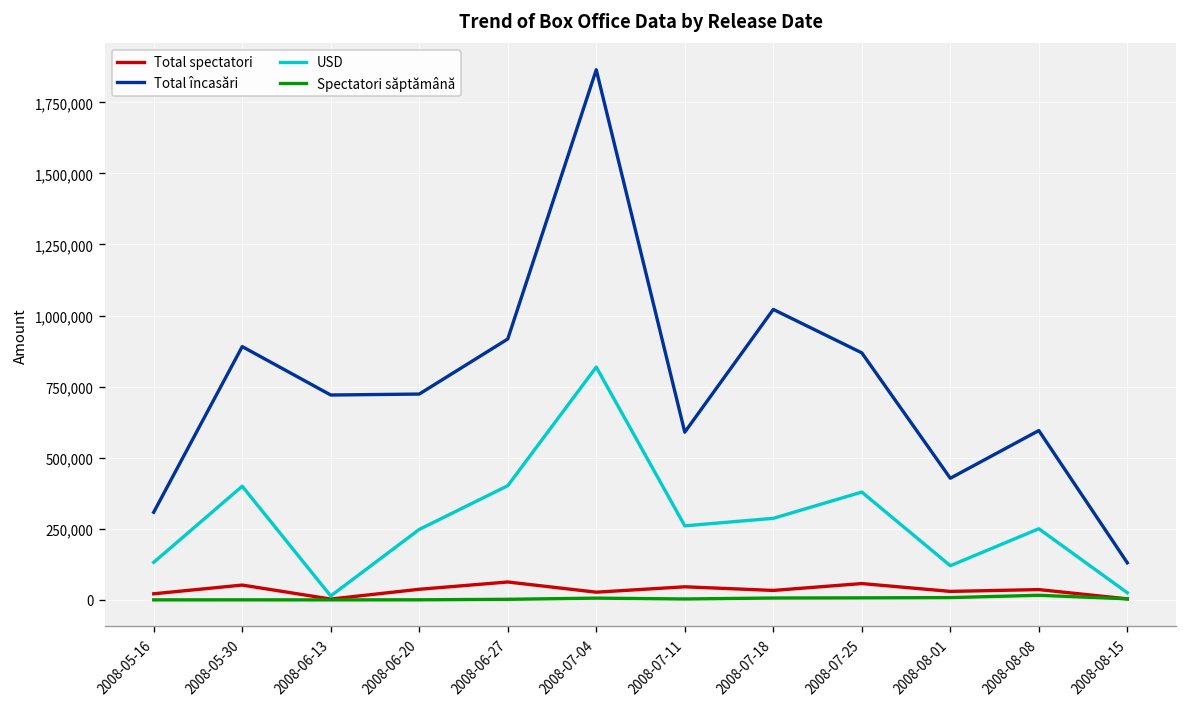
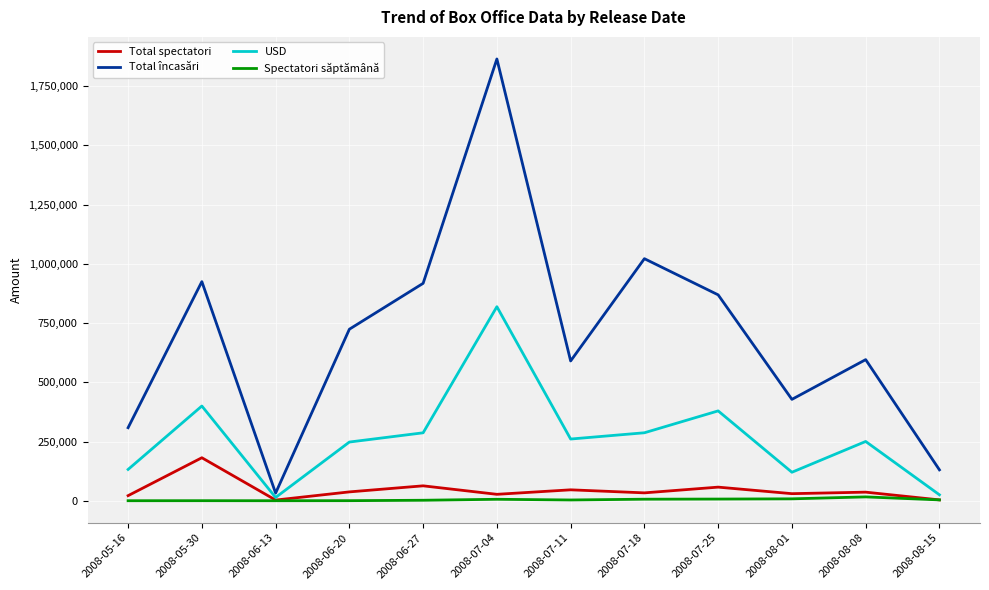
  {
    "Total spectatori": {
      "2008-05-16": "20,000",
-     "2008-05-30": "50,000",
+     "2008-05-30": "180,000",
      "2008-06-20": "40,000",
      "2008-06-27": "60,000",
      "2008-07-04": "30,000",
      "2008-07-11": "50,000",
      "2008-07-18": "30,000",
      "2008-07-25": "60,000",
      "2008-08-01": "30,000",
      "2008-08-08": "40,000"
    },
    "Total încasări": {
      "2008-05-16": "310,000",
-     "2008-05-30": "890,000",
-     "2008-06-13": "720,000",
+     "2008-05-30": "920,000",
+     "2008-06-13": "30,000",
      "2008-06-20": "720,000",
      "2008-06-27": "920,000",
      "2008-07-04": "1,860,000",
      "2008-07-11": "590,000",
      "2008-07-18": "1,020,000",
      "2008-07-25": "870,000",
      "2008-08-01": "430,000",
      "2008-08-08": "600,000",
      "2008-08-15": "130,000"
    },
    "USD": {
      "2008-05-16": "130,000",
      "2008-05-30": "400,000",
      "2008-06-13": "10,000",
      "2008-06-20": "250,000",
-     "2008-06-27": "400,000",
+     "2008-06-27": "290,000",
      "2008-07-04": "820,000",
      "2008-07-11": "260,000",
      "2008-07-18": "290,000",
      "2008-07-25": "380,000",
      "2008-08-01": "120,000",
      "2008-08-08": "250,000",
      "2008-08-15": "30,000"
    },
    "Spectatori săptămână": {
      "2008-05-16": "0",
      "2008-05-30": "0",
      "2008-06-20": "0",
      "2008-06-27": "0",
      "2008-07-04": "10,000",
      "2008-07-11": "0",
      "2008-07-18": "10,000",
      "2008-07-25": "10,000",
      "2008-08-01": "10,000",
      "2008-08-08": "20,000"
    }
  }
